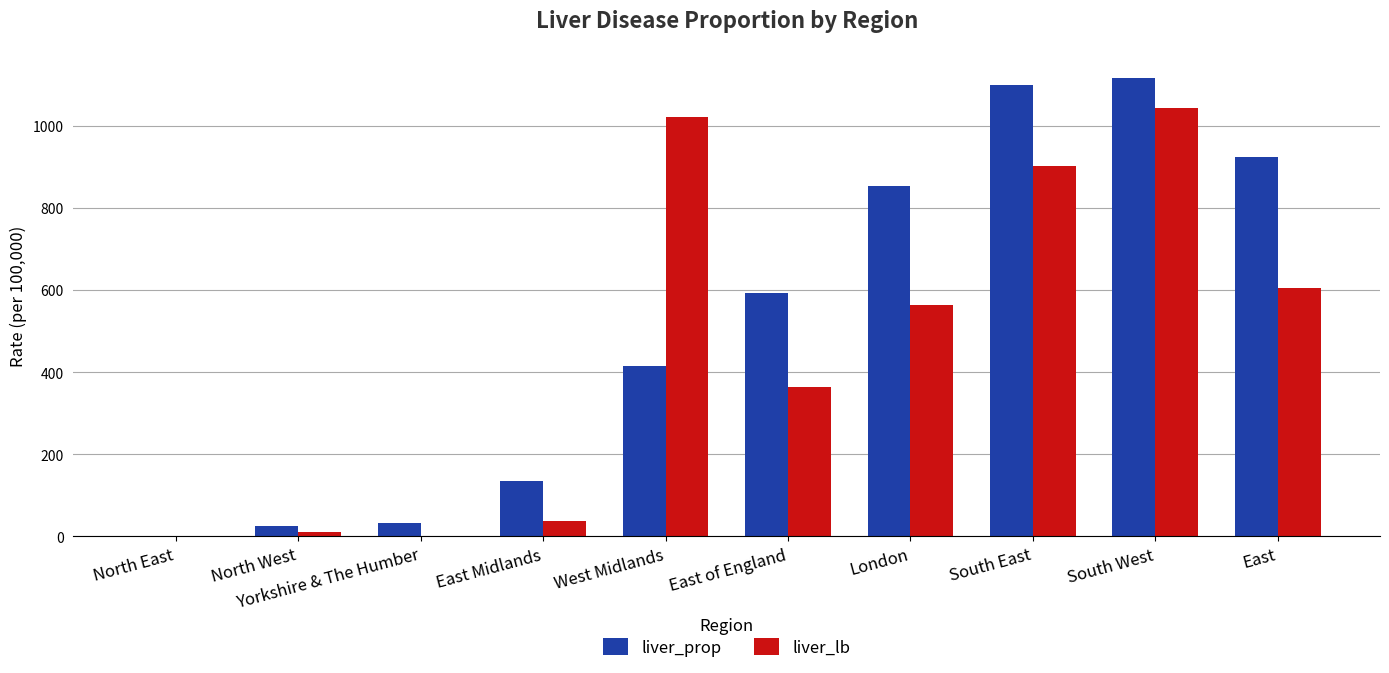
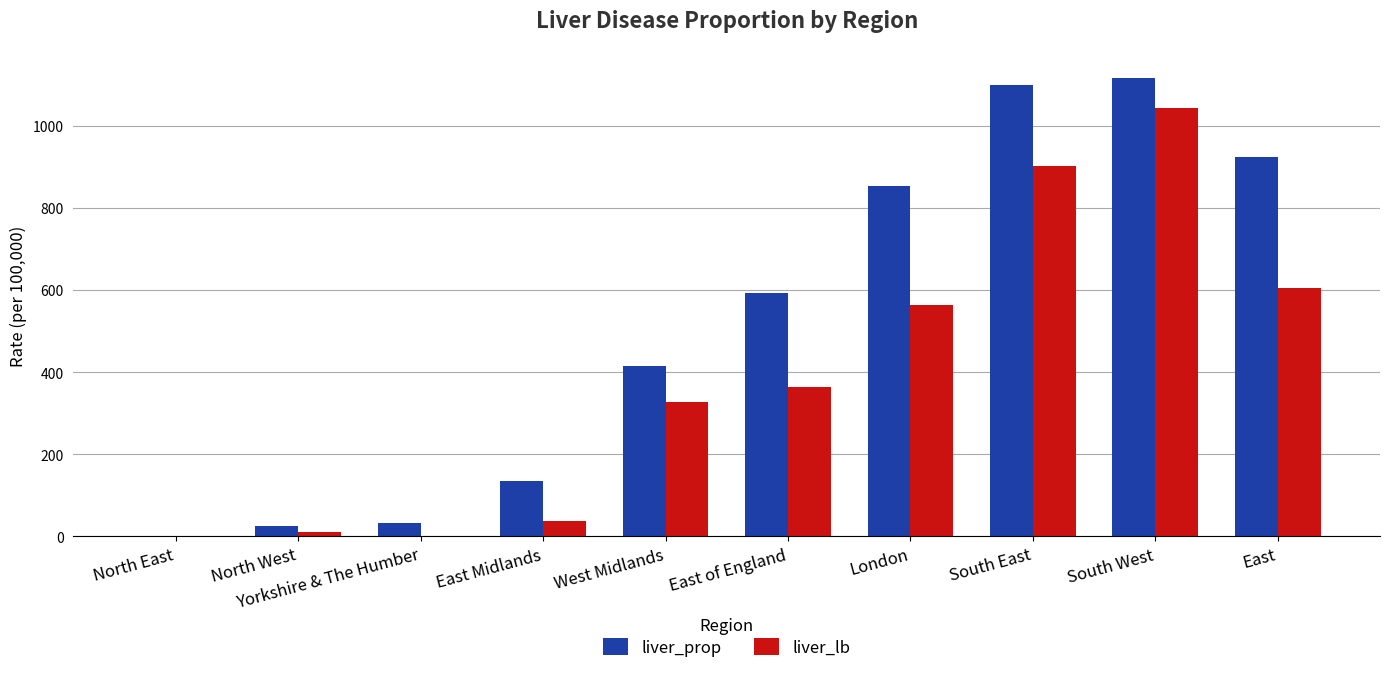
  {
    "liver_prop": {
      "North East": 0,
      "North West": 30,
      "Yorkshire & The Humber": 30,
      "East Midlands": 140,
      "West Midlands": 410,
      "East of England": 590,
      "London": 850,
      "South East": 1100,
      "South West": 1120,
      "East": 920
    },
    "liver_lb": {
      "North East": 0,
      "North West": 10,
      "East Midlands": 40,
-     "West Midlands": 1020,
+     "West Midlands": 330,
      "East of England": 360,
      "London": 560,
      "South East": 900,
      "South West": 1040,
      "East": 600
    }
  }
